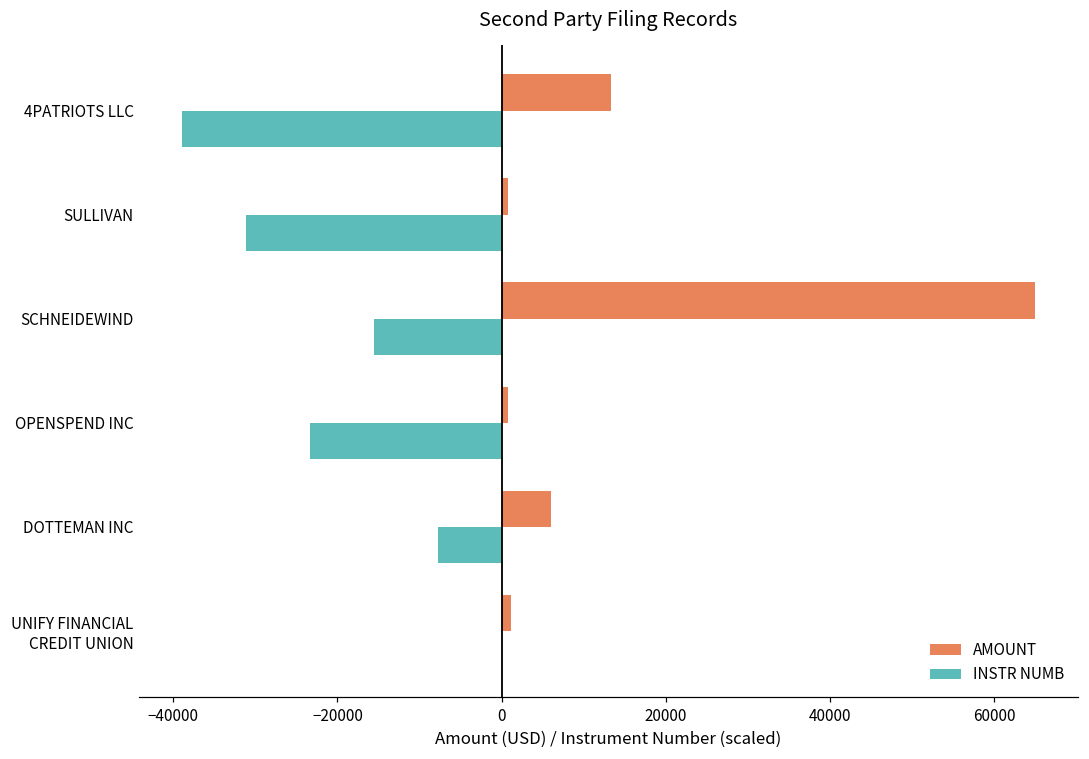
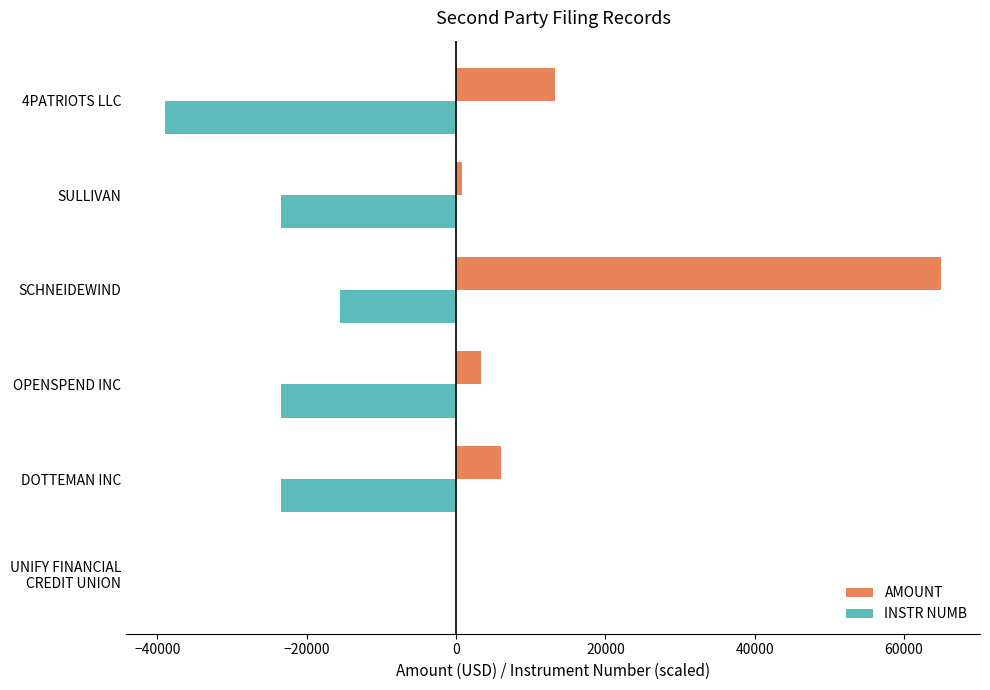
  {
    "AMOUNT": {
      "4PATRIOTS LLC": 13000,
      "SULLIVAN": 1000,
      "SCHNEIDEWIND": 65000,
-     "OPENSPEND INC": 1000,
+     "OPENSPEND INC": 3000,
      "DOTTEMAN INC": 6000,
-     "UNIFY FINANCIAL CREDIT UNION": 1000
+     "UNIFY FINANCIAL CREDIT UNION": 0
    },
    "INSTR NUMB": {
      "4PATRIOTS LLC": -39000,
-     "SULLIVAN": -31000,
+     "SULLIVAN": -23000,
      "SCHNEIDEWIND": -16000,
      "OPENSPEND INC": -23000,
-     "DOTTEMAN INC": -8000,
+     "DOTTEMAN INC": -23000,
      "UNIFY FINANCIAL CREDIT UNION": 0
    }
  }
